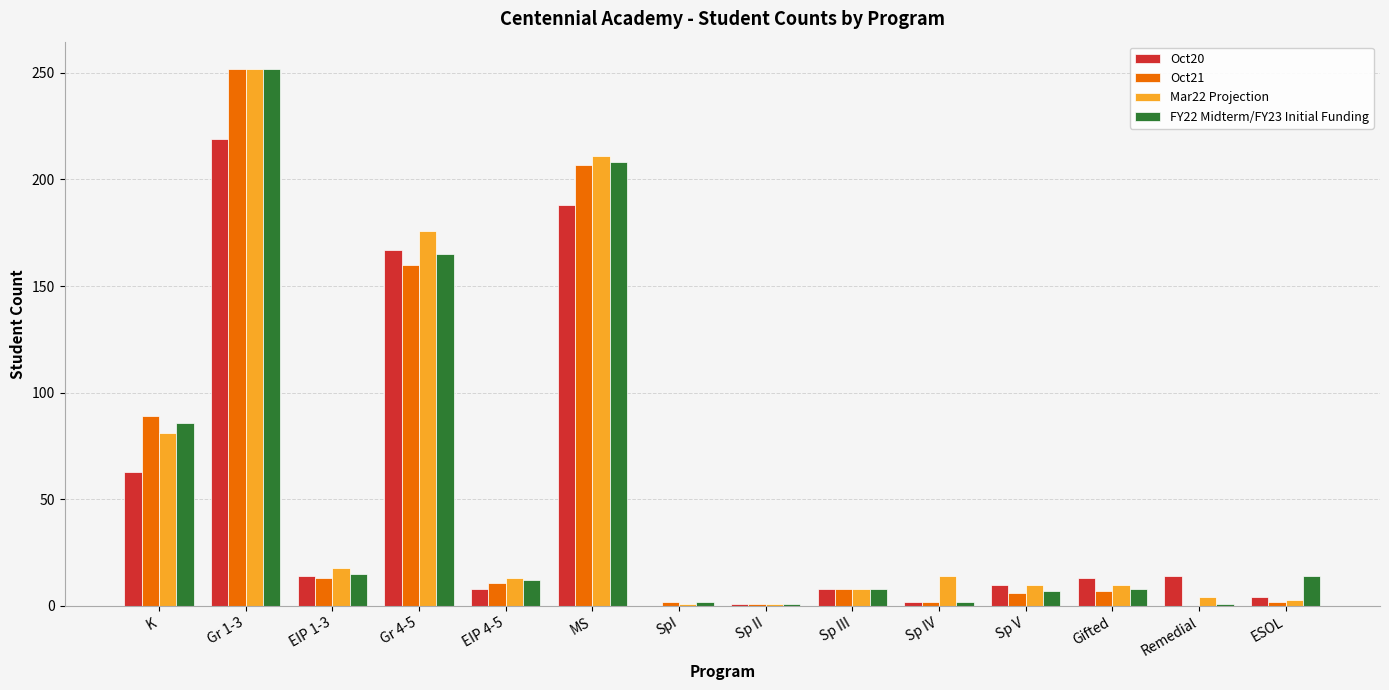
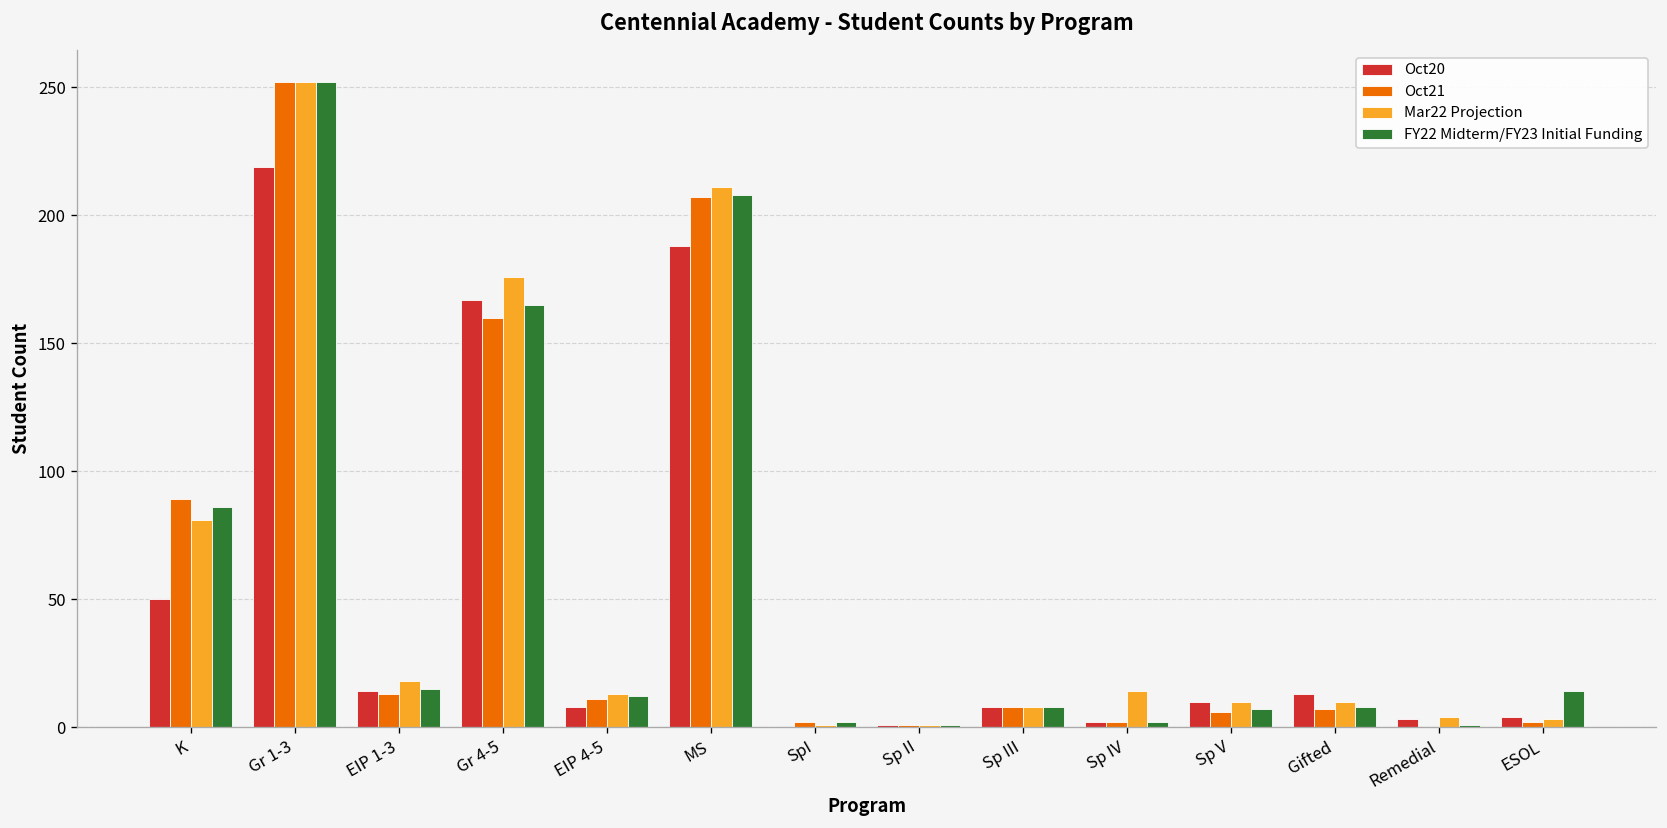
  {
    "Oct20": {
-     "K": 63,
+     "K": 50,
      "Gr 1-3": 219,
      "EIP 1-3": 14,
      "Gr 4-5": 167,
      "EIP 4-5": 8,
      "MS": 188,
      "SpI": 0,
      "Sp III": 8,
      "Sp IV": 2,
      "Sp V": 10,
      "Gifted": 13,
-     "Remedial": 14,
+     "Remedial": 3,
      "ESOL": 4
    },
    "Oct21": {
      "K": 89,
      "Gr 1-3": 252,
      "EIP 1-3": 13,
      "Gr 4-5": 160,
      "EIP 4-5": 11,
      "MS": 207,
      "SpI": 2,
      "Sp III": 8,
      "Sp IV": 2,
      "Sp V": 6,
      "Gifted": 7,
      "Remedial": 0,
      "ESOL": 2
    },
    "Mar22 Projection": {
      "K": 81,
      "Gr 1-3": 252,
      "EIP 1-3": 18,
      "Gr 4-5": 176,
      "EIP 4-5": 13,
      "MS": 211,
      "Sp III": 8,
      "Sp IV": 14,
      "Sp V": 10,
      "Gifted": 10,
      "Remedial": 4,
      "ESOL": 3
    },
    "FY22 Midterm/FY23 Initial Funding": {
      "K": 86,
      "Gr 1-3": 252,
      "EIP 1-3": 15,
      "Gr 4-5": 165,
      "EIP 4-5": 12,
      "MS": 208,
      "SpI": 2,
      "Sp III": 8,
      "Sp IV": 2,
      "Sp V": 7,
      "Gifted": 8,
      "ESOL": 14
    }
  }
